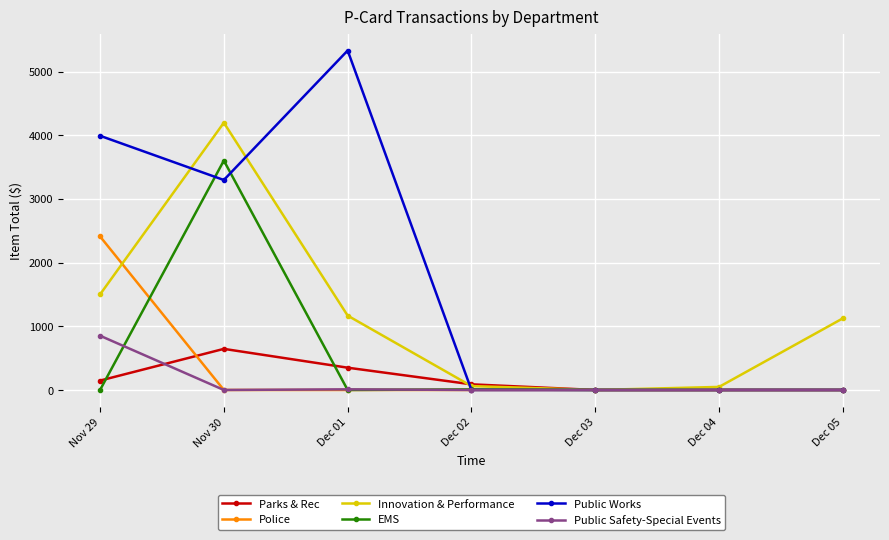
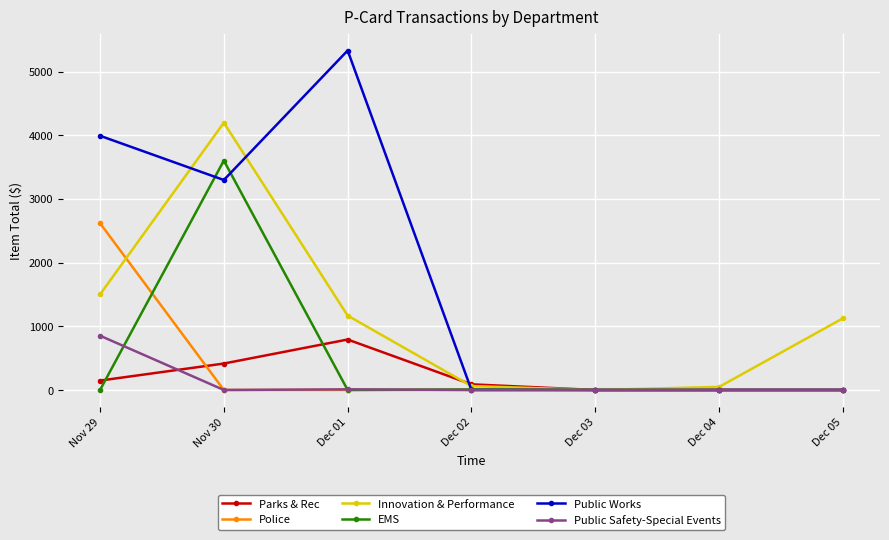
  {
    "Parks & Rec": {
      "Nov 29": 100,
-     "Nov 30": 600,
-     "Dec 01": 400
+     "Nov 30": 400,
+     "Dec 01": 800
    },
    "Police": {
-     "Nov 29": 2400
+     "Nov 29": 2600
    },
    "Innovation & Performance": {
      "Nov 29": 1500,
      "Nov 30": 4200,
      "Dec 01": 1200,
      "Dec 04": 0,
      "Dec 05": 1100
    },
    "EMS": {
      "Nov 29": 0,
      "Nov 30": 3600
    },
    "Public Works": {
      "Nov 29": 4000,
      "Nov 30": 3300,
      "Dec 01": 5300
    },
    "Public Safety-Special Events": {
      "Nov 29": 900
    }
  }
